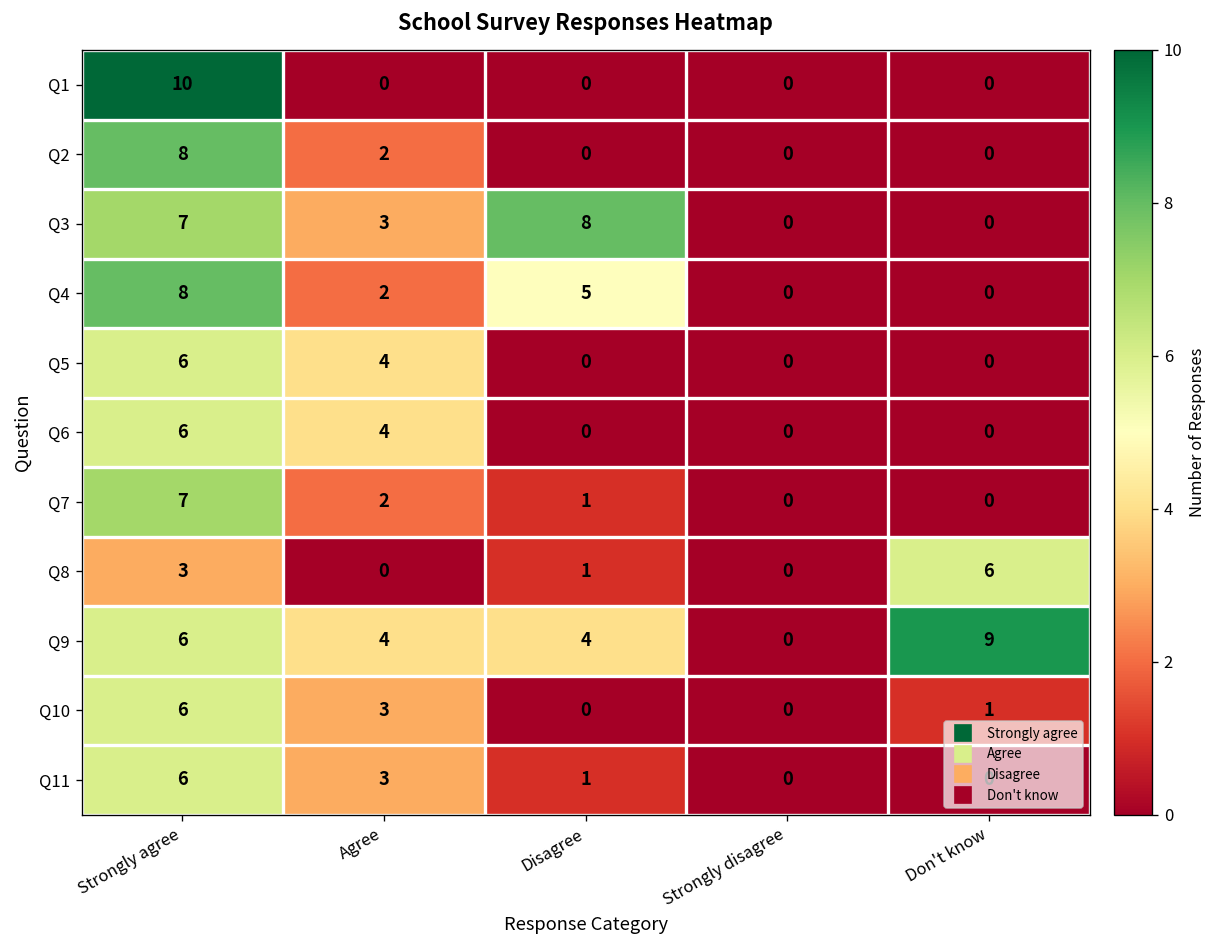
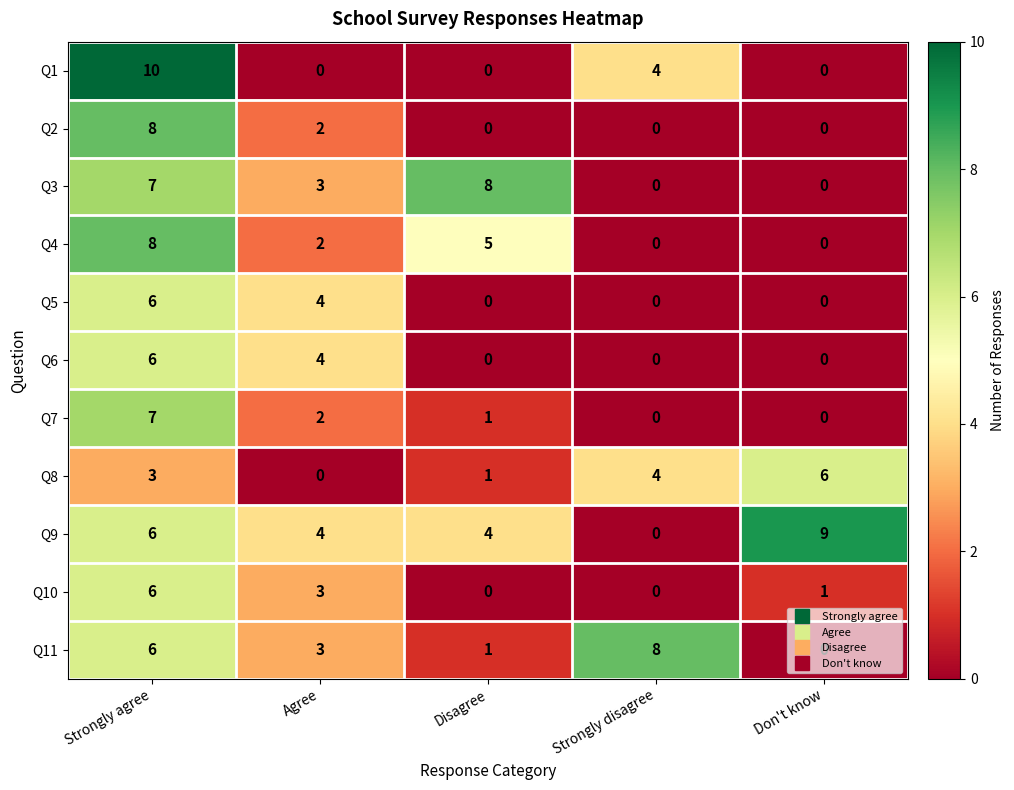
  {
    "Q1": {
      "Strongly agree": 10,
      "Agree": 0,
      "Disagree": 0,
-     "Strongly disagree": 0,
+     "Strongly disagree": 4,
      "Don't know": 0
    },
    "Q2": {
      "Strongly agree": 8,
      "Agree": 2,
      "Disagree": 0,
      "Strongly disagree": 0,
      "Don't know": 0
    },
    "Q3": {
      "Strongly agree": 7,
      "Agree": 3,
      "Disagree": 8,
      "Strongly disagree": 0,
      "Don't know": 0
    },
    "Q4": {
      "Strongly agree": 8,
      "Agree": 2,
      "Disagree": 5,
      "Strongly disagree": 0,
      "Don't know": 0
    },
    "Q5": {
      "Strongly agree": 6,
      "Agree": 4,
      "Disagree": 0,
      "Strongly disagree": 0,
      "Don't know": 0
    },
    "Q6": {
      "Strongly agree": 6,
      "Agree": 4,
      "Disagree": 0,
      "Strongly disagree": 0,
      "Don't know": 0
    },
    "Q7": {
      "Strongly agree": 7,
      "Agree": 2,
      "Disagree": 1,
      "Strongly disagree": 0,
      "Don't know": 0
    },
    "Q8": {
      "Strongly agree": 3,
      "Agree": 0,
      "Disagree": 1,
-     "Strongly disagree": 0,
+     "Strongly disagree": 4,
      "Don't know": 6
    },
    "Q9": {
      "Strongly agree": 6,
      "Agree": 4,
      "Disagree": 4,
      "Strongly disagree": 0,
      "Don't know": 9
    },
    "Q10": {
      "Strongly agree": 6,
      "Agree": 3,
      "Disagree": 0,
      "Strongly disagree": 0,
      "Don't know": 1
    },
    "Q11": {
      "Strongly agree": 6,
      "Agree": 3,
      "Disagree": 1,
-     "Strongly disagree": 0
+     "Strongly disagree": 8
    }
  }
